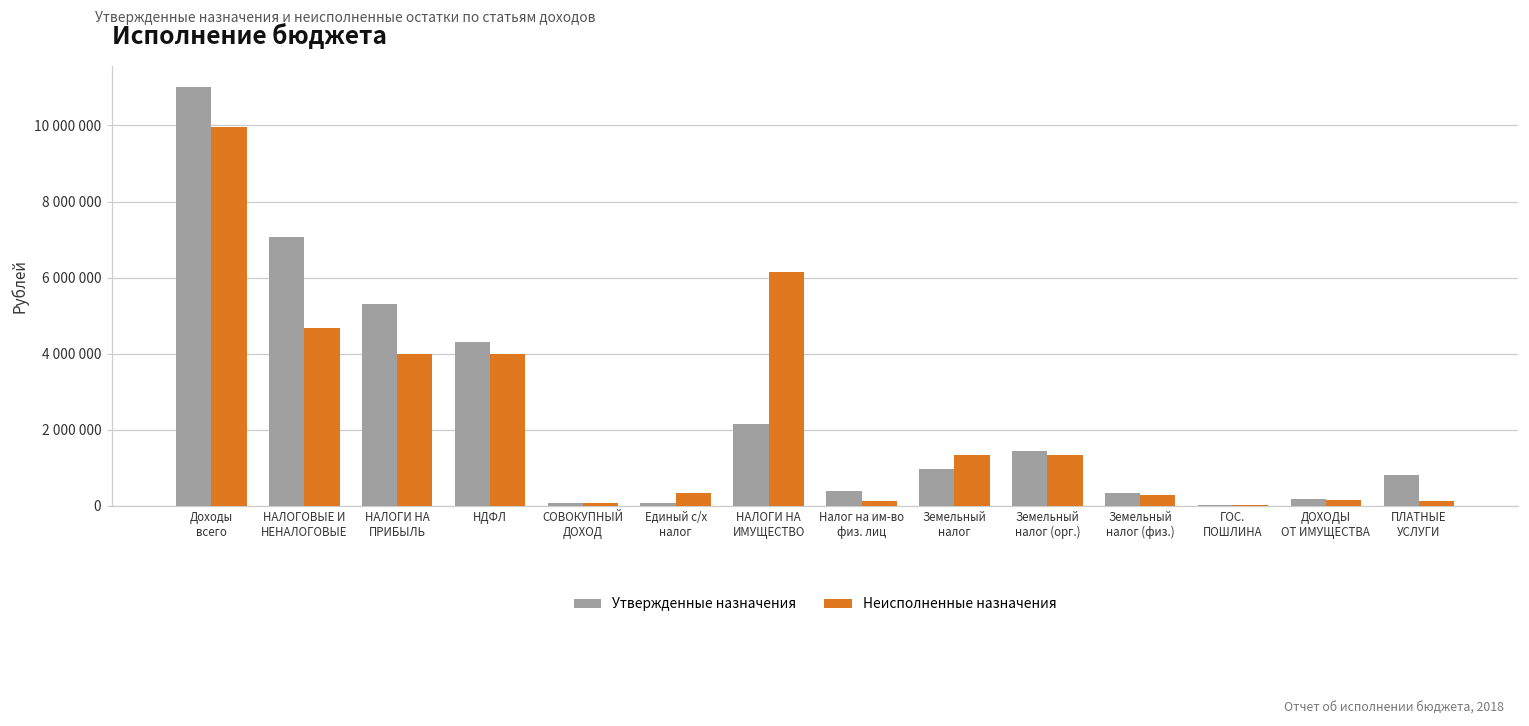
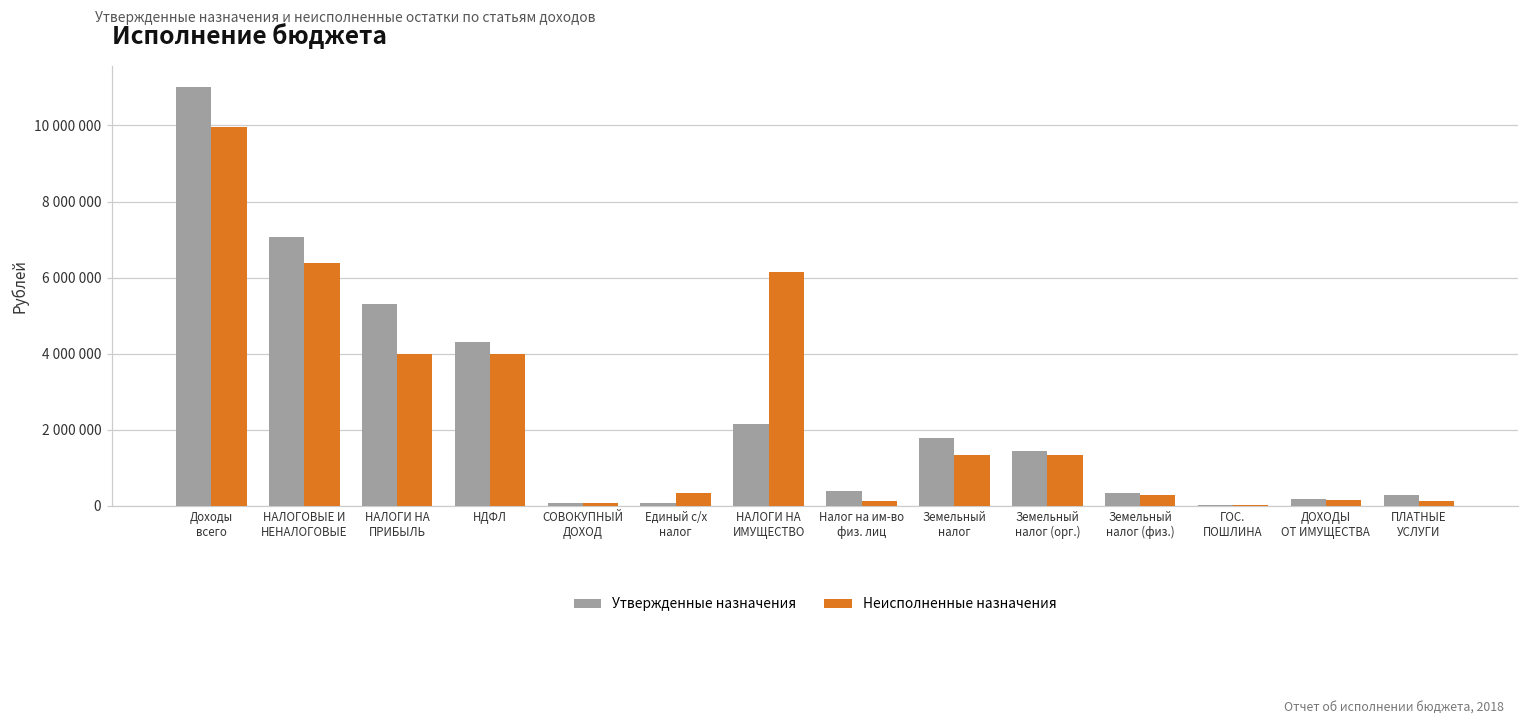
  {
    "Утвержденные назначения": {
      "Доходы всего": 11000000,
      "НАЛОГОВЫЕ И НЕНАЛОГОВЫЕ": 7100000,
      "НАЛОГИ НА ПРИБЫЛЬ": 5300000,
      "НДФЛ": 4300000,
      "СОВОКУПНЫЙ ДОХОД": 100000,
      "Единый с/х налог": 100000,
      "НАЛОГИ НА ИМУЩЕСТВО": 2200000,
      "Налог на им-во физ. лиц": 400000,
-     "Земельный налог": 1000000,
+     "Земельный налог": 1800000,
      "Земельный налог (орг.)": 1400000,
      "Земельный налог (физ.)": 300000,
      "ДОХОДЫ ОТ ИМУЩЕСТВА": 200000,
-     "ПЛАТНЫЕ УСЛУГИ": 800000
+     "ПЛАТНЫЕ УСЛУГИ": 300000
    },
    "Неисполненные назначения": {
      "Доходы всего": 10000000,
-     "НАЛОГОВЫЕ И НЕНАЛОГОВЫЕ": 4700000,
+     "НАЛОГОВЫЕ И НЕНАЛОГОВЫЕ": 6400000,
      "НАЛОГИ НА ПРИБЫЛЬ": 4000000,
      "НДФЛ": 4000000,
      "СОВОКУПНЫЙ ДОХОД": 100000,
      "Единый с/х налог": 300000,
      "НАЛОГИ НА ИМУЩЕСТВО": 6100000,
      "Налог на им-во физ. лиц": 100000,
      "Земельный налог": 1300000,
      "Земельный налог (орг.)": 1300000,
      "Земельный налог (физ.)": 300000,
      "ДОХОДЫ ОТ ИМУЩЕСТВА": 200000,
      "ПЛАТНЫЕ УСЛУГИ": 100000
    }
  }
